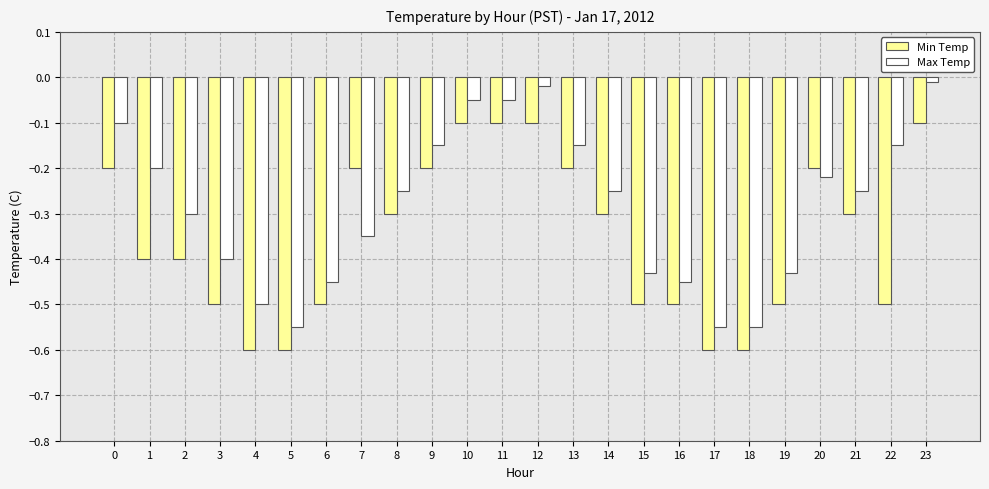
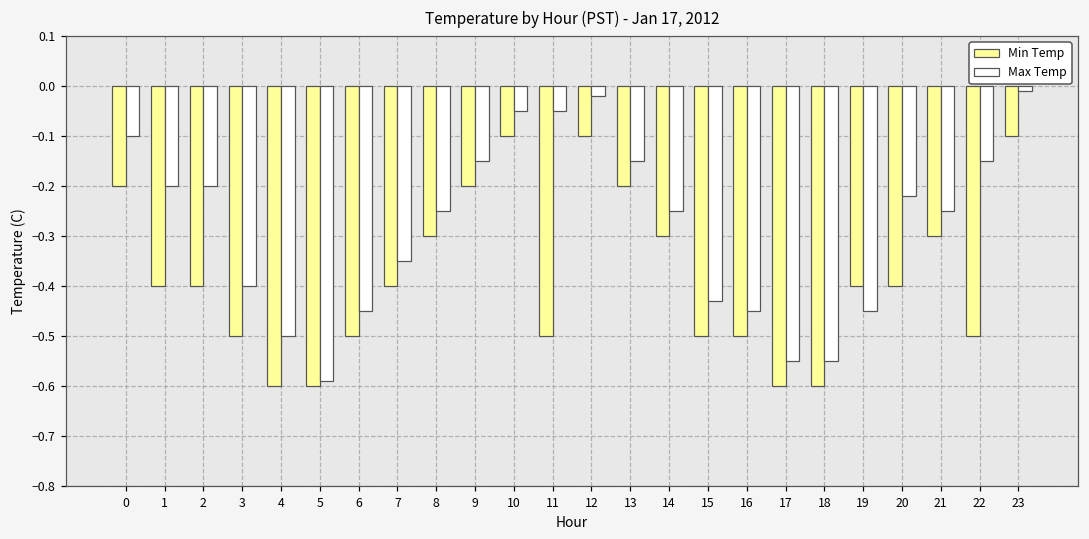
  {
    "Min Temp": {
      "0": -0.2,
      "1": -0.4,
      "2": -0.4,
      "3": -0.5,
      "4": -0.6,
      "5": -0.6,
      "6": -0.5,
-     "7": -0.2,
+     "7": -0.4,
      "8": -0.3,
      "9": -0.2,
      "10": -0.1,
-     "11": -0.1,
+     "11": -0.5,
      "12": -0.1,
      "13": -0.2,
      "14": -0.3,
      "15": -0.5,
      "16": -0.5,
      "17": -0.6,
      "18": -0.6,
-     "19": -0.5,
-     "20": -0.2,
+     "19": -0.4,
+     "20": -0.4,
      "21": -0.3,
      "22": -0.5,
      "23": -0.1
    },
    "Max Temp": {
      "0": -0.10,
      "1": -0.20,
-     "2": -0.3,
+     "2": -0.2,
      "3": -0.40,
      "4": -0.50,
-     "5": -0.55,
+     "5": -0.59,
      "6": -0.45,
      "7": -0.35,
      "8": -0.25,
      "9": -0.15,
      "10": -0.05,
      "11": -0.05,
      "12": -0.02,
      "13": -0.15,
      "14": -0.25,
      "15": -0.43,
      "16": -0.45,
      "17": -0.55,
      "18": -0.55,
-     "19": -0.43,
+     "19": -0.45,
      "20": -0.22,
      "21": -0.25,
      "22": -0.15,
      "23": -0.01
    }
  }
